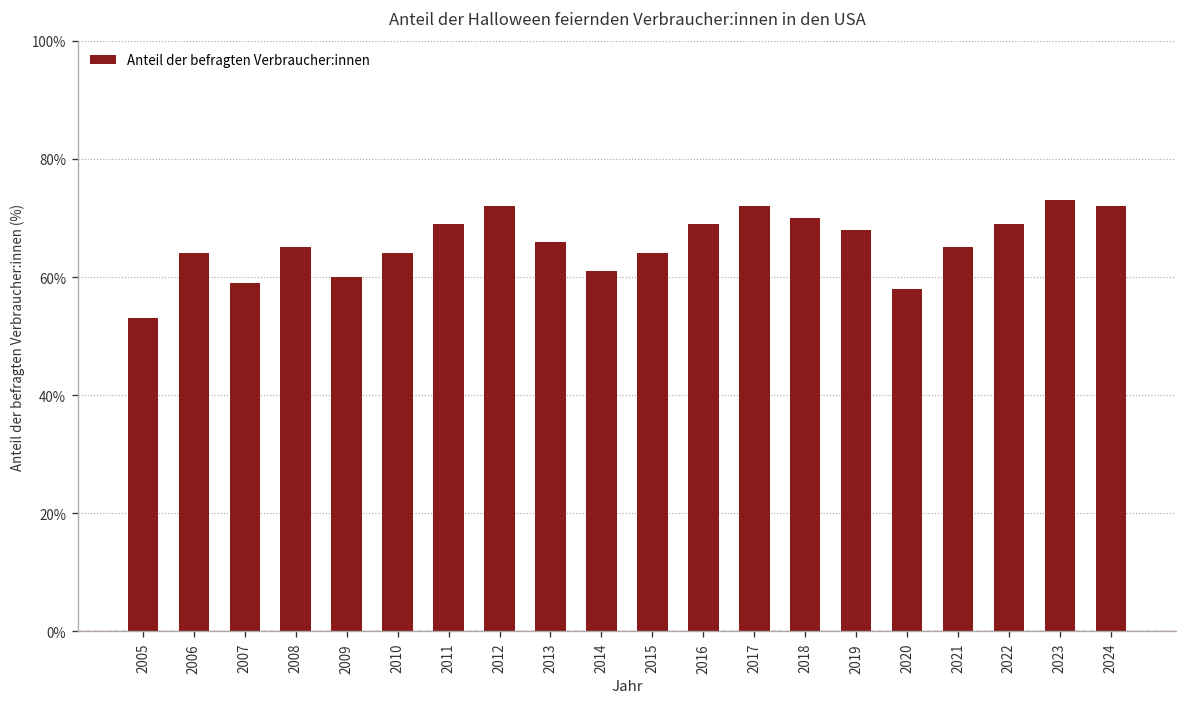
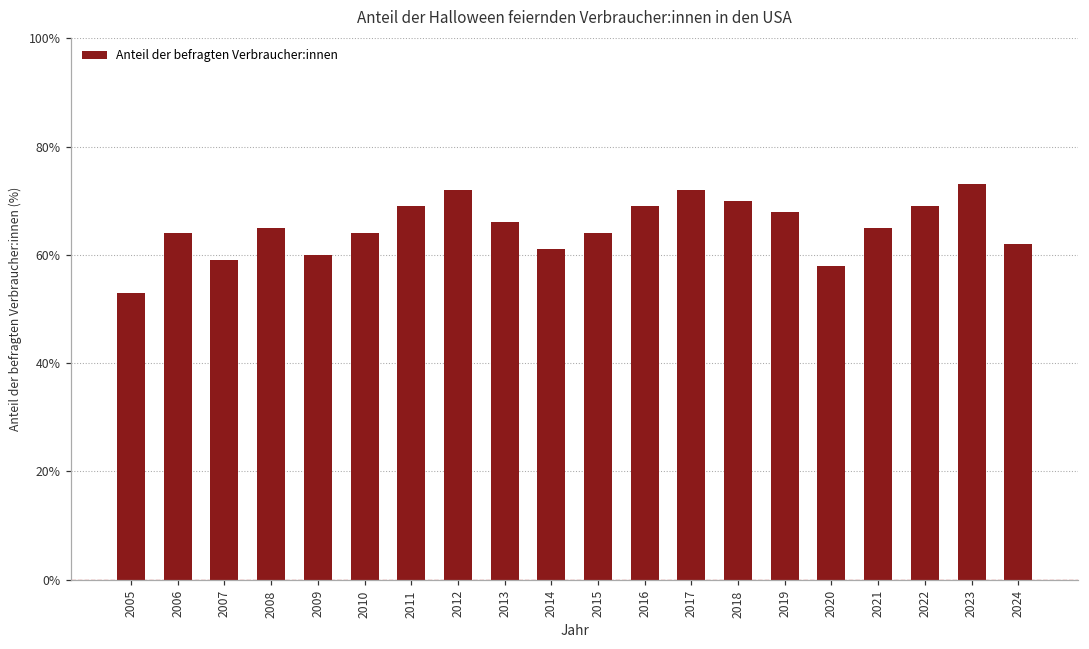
  {
    "2005": "53%",
    "2006": "64%",
    "2007": "59%",
    "2008": "65%",
    "2009": "60%",
    "2010": "64%",
    "2011": "69%",
    "2012": "72%",
    "2013": "66%",
    "2014": "61%",
    "2015": "64%",
    "2016": "69%",
    "2017": "72%",
    "2018": "70%",
    "2019": "68%",
    "2020": "58%",
    "2021": "65%",
    "2022": "69%",
    "2023": "73%",
-   "2024": "72%"
+   "2024": "62%"
  }
